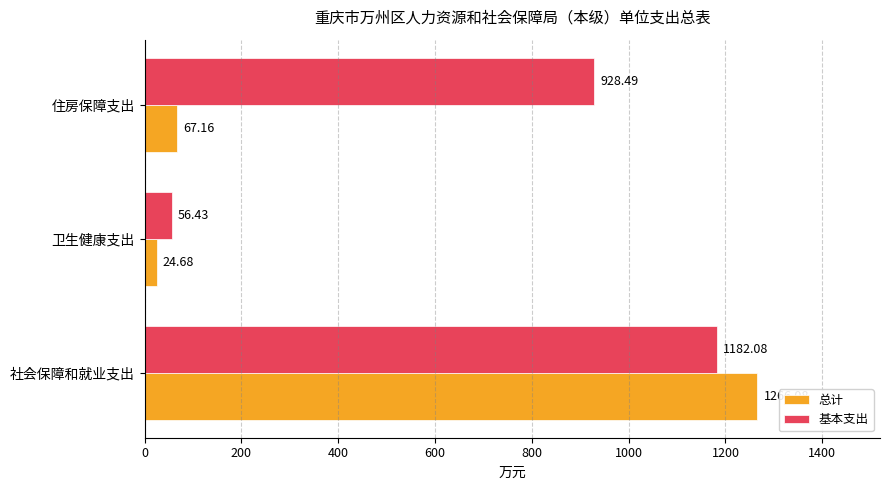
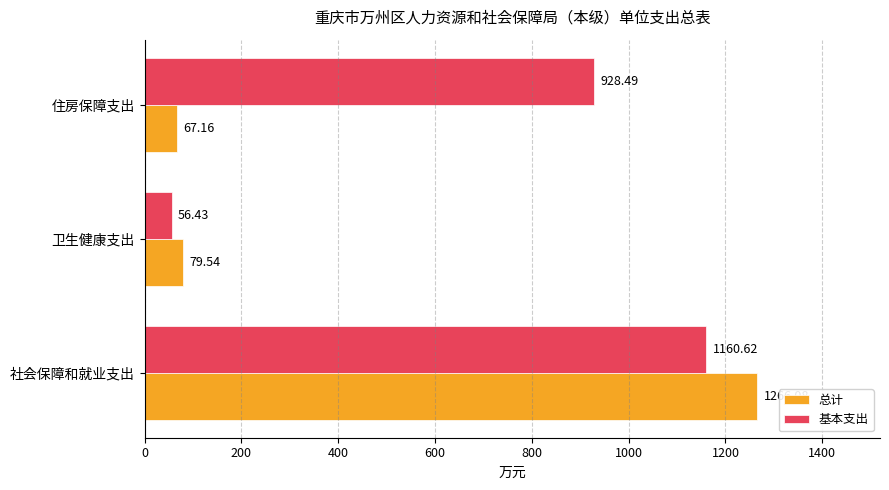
  {
    "总计": {
      "住房保障支出": 67.16,
-     "卫生健康支出": 24.68
+     "卫生健康支出": 79.54
    },
    "基本支出": {
      "住房保障支出": 928.49,
      "卫生健康支出": 56.43,
-     "社会保障和就业支出": 1182.08
+     "社会保障和就业支出": 1160.62
    }
  }
